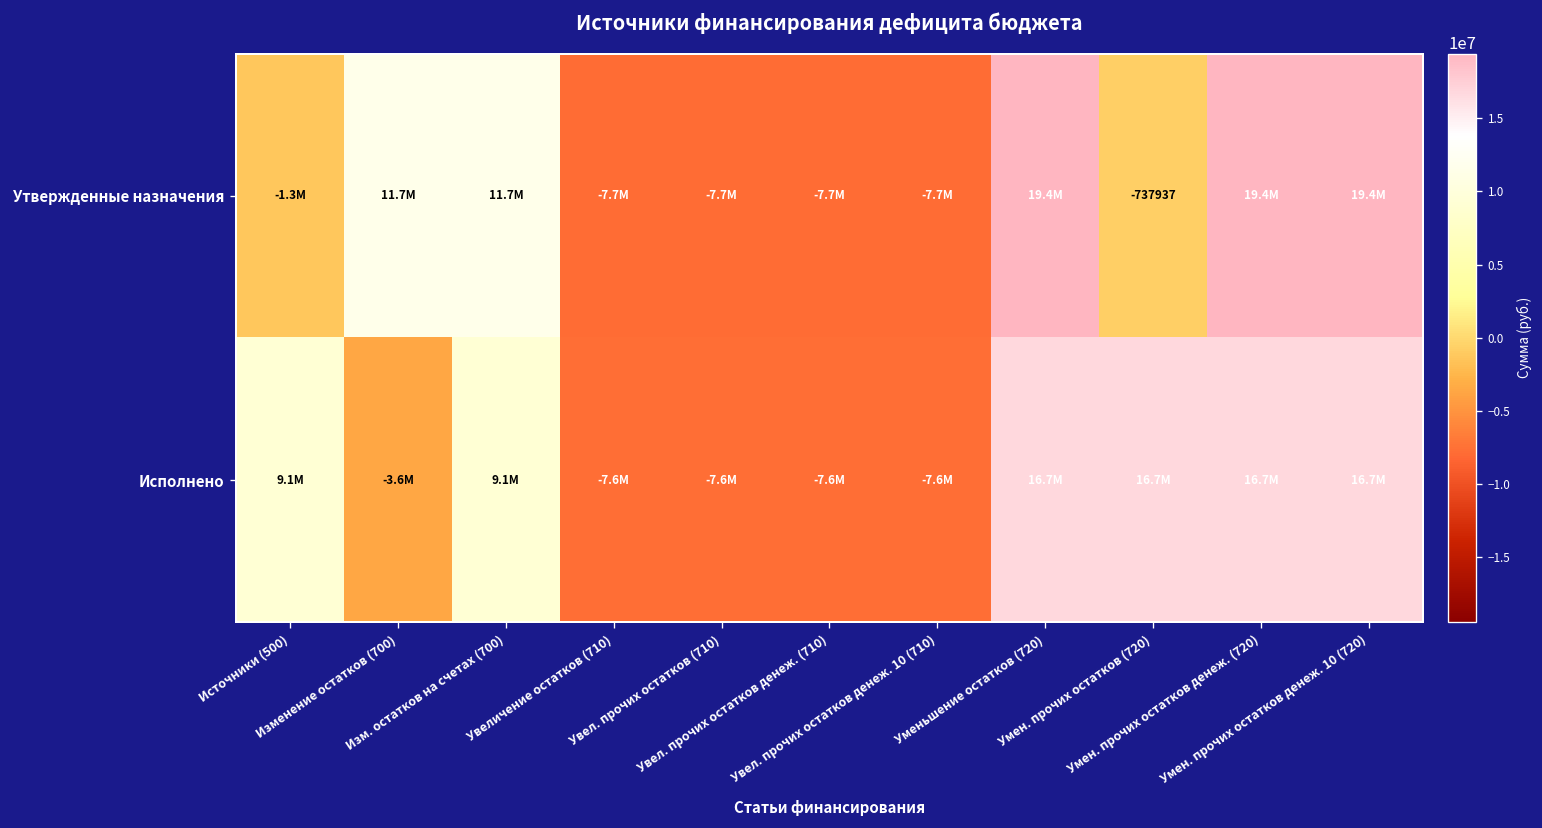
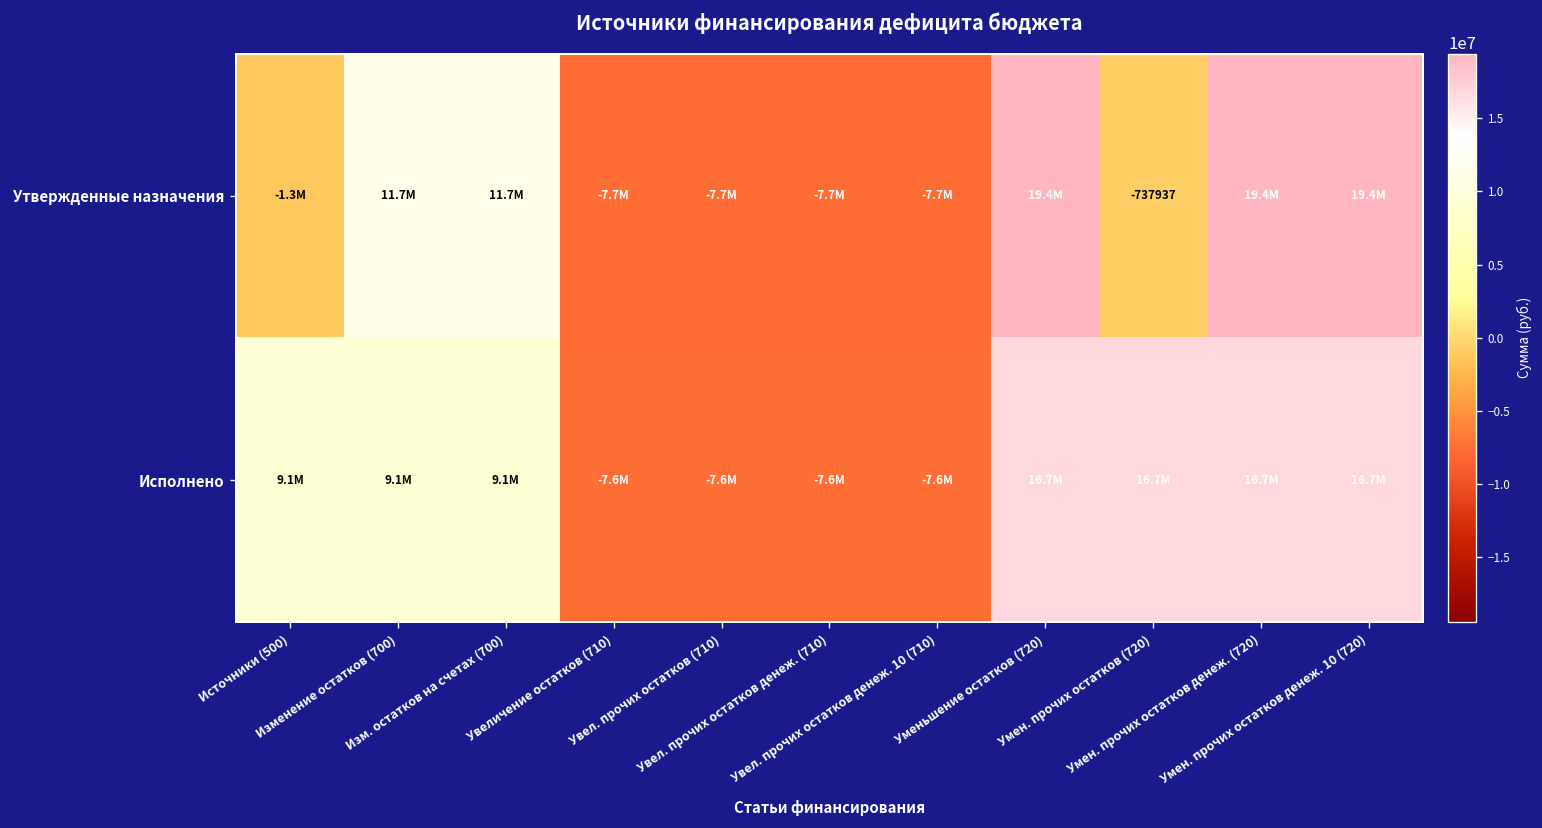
  {
    "Утвержденные назначения": {
      "Источники (500)": "-1.3M",
      "Изменение остатков (700)": "11.7M",
      "Изм. остатков на счетах (700)": "11.7M",
      "Увеличение остатков (710)": "-7.7M",
      "Увел. прочих остатков (710)": "-7.7M",
      "Увел. прочих остатков денеж. (710)": "-7.7M",
      "Увел. прочих остатков денеж. 10 (710)": "-7.7M",
      "Уменьшение остатков (720)": "19.4M",
      "Умен. прочих остатков (720)": "-737937",
      "Умен. прочих остатков денеж. (720)": "19.4M",
      "Умен. прочих остатков денеж. 10 (720)": "19.4M"
    },
    "Исполнено": {
      "Источники (500)": "9.1M",
-     "Изменение остатков (700)": "-3.6M",
+     "Изменение остатков (700)": "9.1M",
      "Изм. остатков на счетах (700)": "9.1M",
      "Увеличение остатков (710)": "-7.6M",
      "Увел. прочих остатков (710)": "-7.6M",
      "Увел. прочих остатков денеж. (710)": "-7.6M",
      "Увел. прочих остатков денеж. 10 (710)": "-7.6M"
    }
  }
